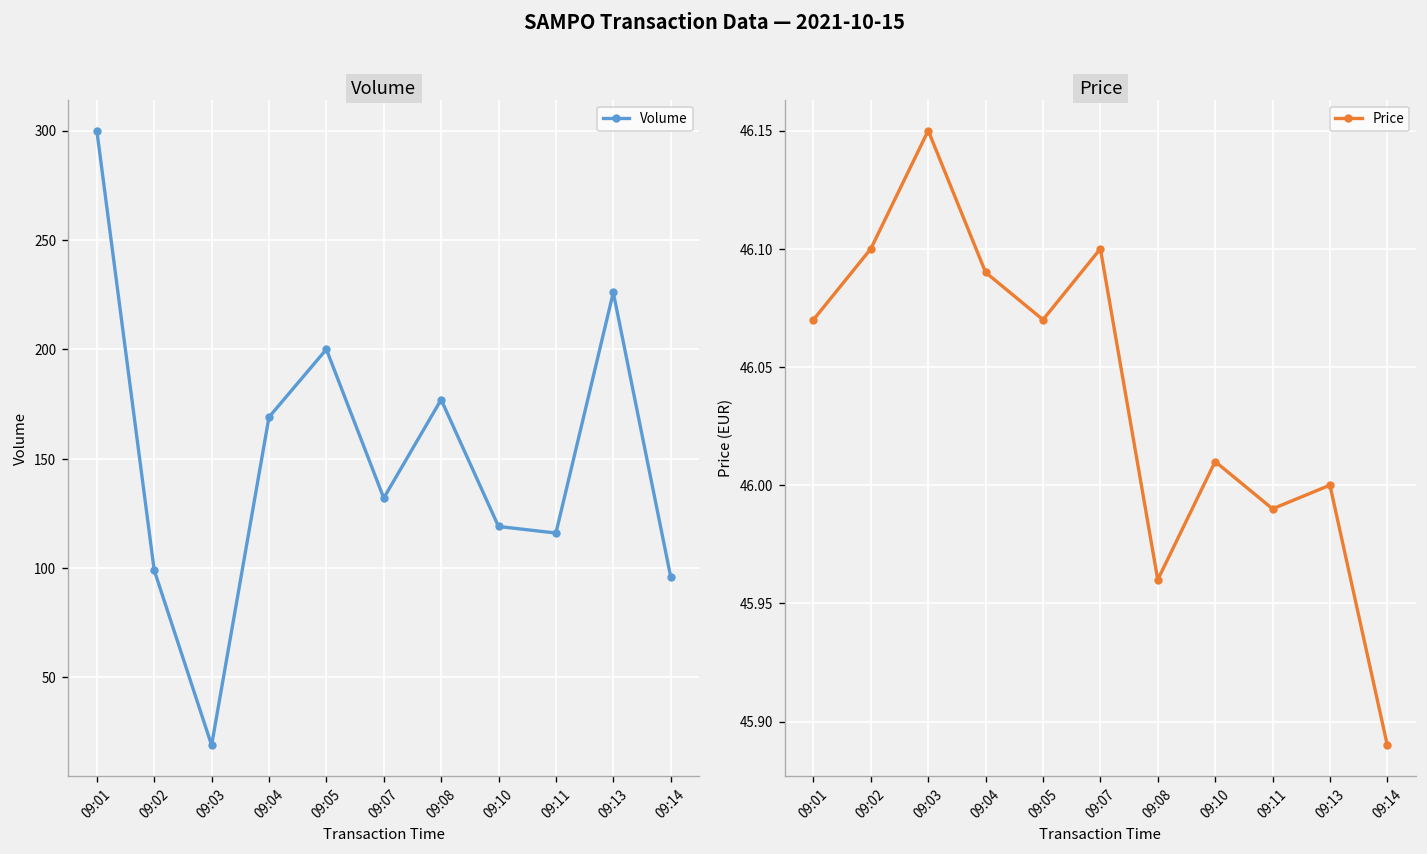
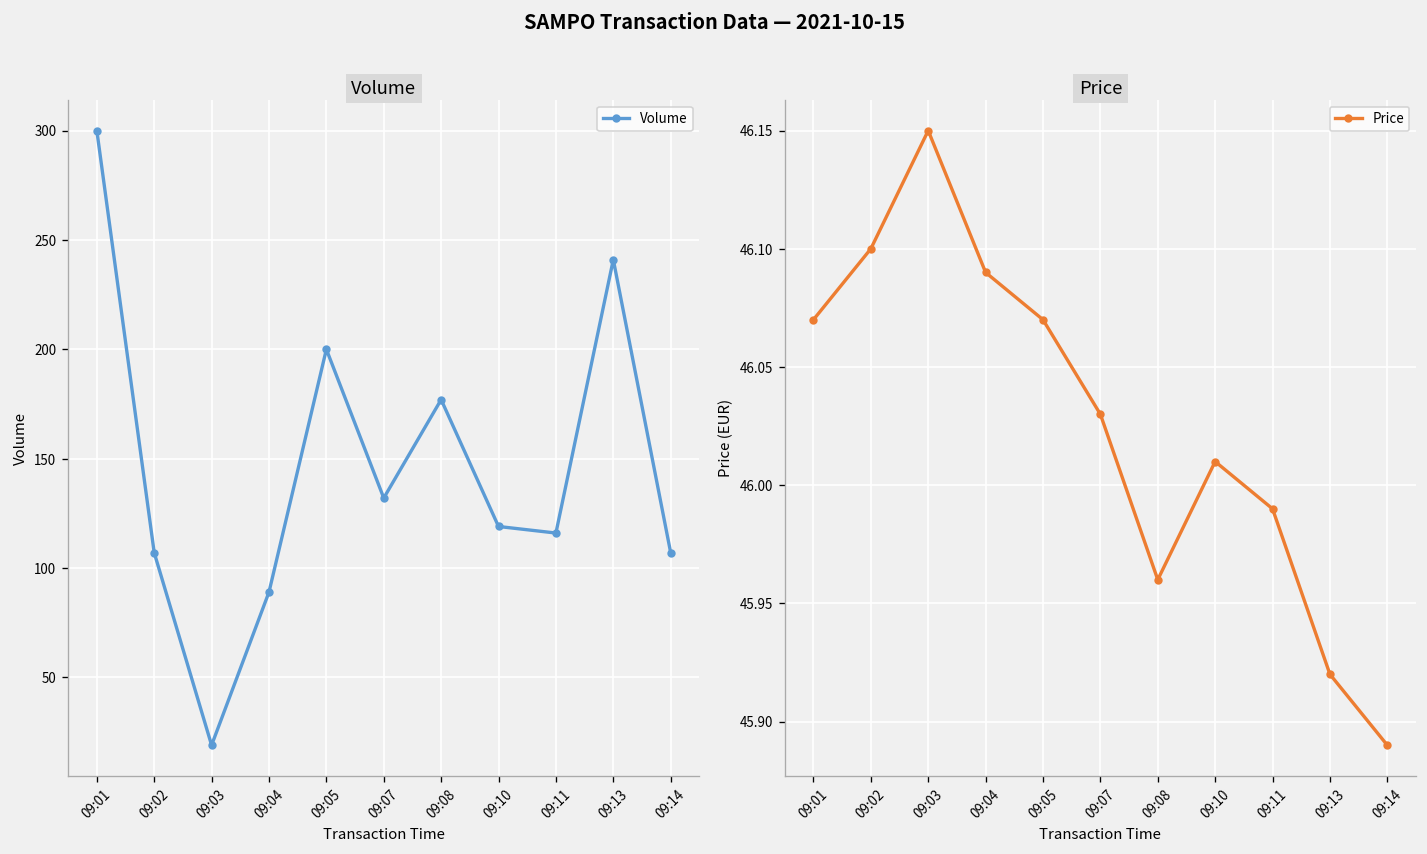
  {
    "Volume": {
      "09:01": 300,
-     "09:02": 99,
+     "09:02": 107,
      "09:03": 19,
-     "09:04": 169,
+     "09:04": 89,
      "09:05": 200,
      "09:07": 132,
      "09:08": 177,
      "09:10": 119,
      "09:11": 116,
-     "09:13": 226,
-     "09:14": 96
+     "09:13": 241,
+     "09:14": 107
    },
    "Price": {
      "09:01": 46.07,
      "09:02": 46.10,
      "09:03": 46.15,
      "09:04": 46.09,
      "09:05": 46.07,
-     "09:07": 46.10,
+     "09:07": 46.03,
      "09:08": 45.96,
      "09:10": 46.01,
      "09:11": 45.99,
-     "09:13": 46.00,
+     "09:13": 45.92,
      "09:14": 45.89
    }
  }
